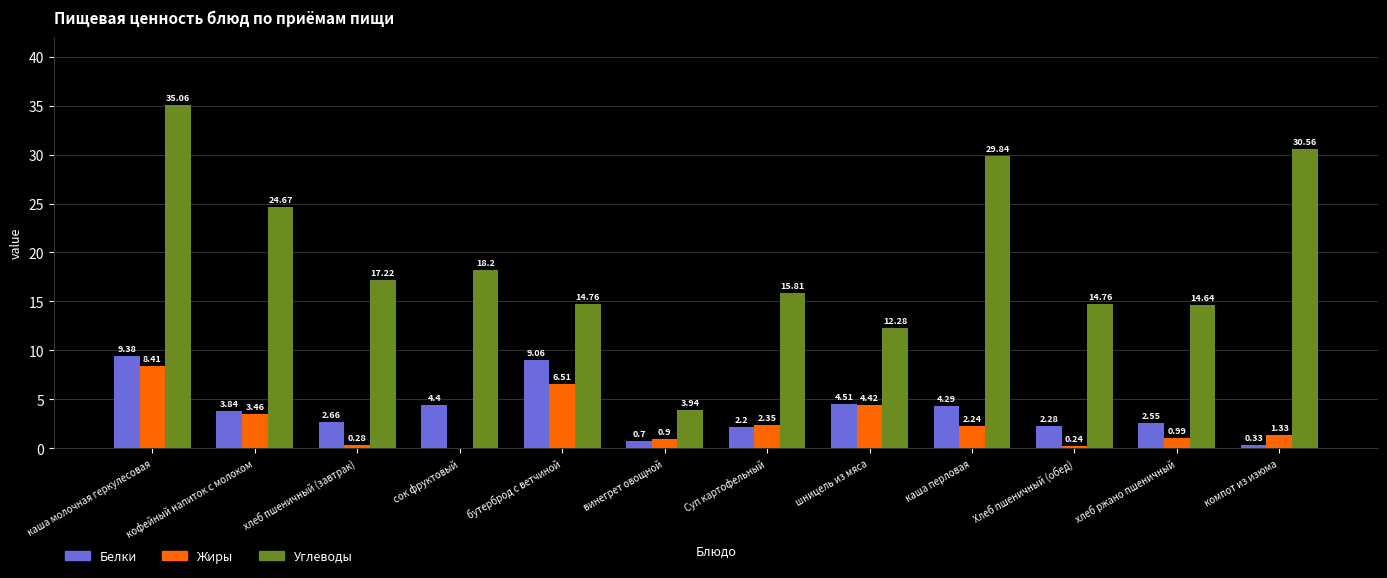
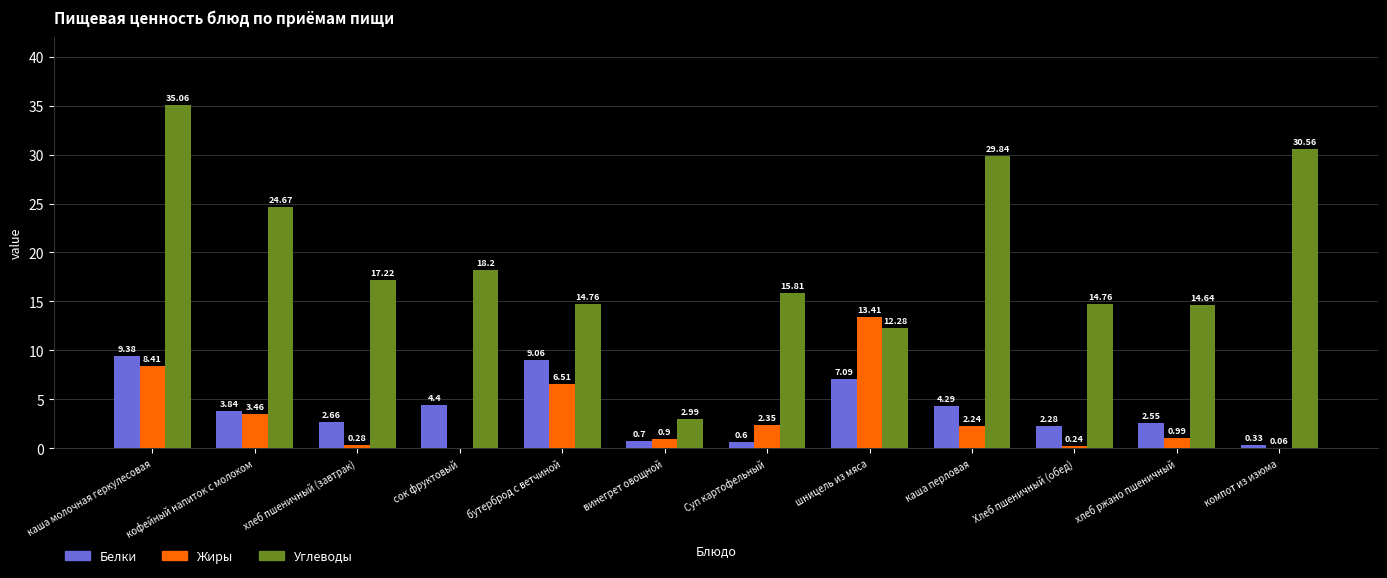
  {
    "Белки": {
      "каша молочная геркулесовая": 9.38,
      "кофейный напиток с молоком": 3.84,
      "хлеб пшеничный (завтрак)": 2.66,
      "сок фруктовый": 4.4,
      "бутерброд с ветчиной": 9.06,
      "винегрет овощной": 0.7,
-     "Суп картофельный": 2.2,
-     "шницель из мяса": 4.51,
+     "Суп картофельный": 0.6,
+     "шницель из мяса": 7.09,
      "каша перловая": 4.29,
      "Хлеб пшеничный (обед)": 2.28,
      "хлеб ржано пшеничный": 2.55,
      "компот из изюма": 0.33
    },
    "Жиры": {
      "каша молочная геркулесовая": 8.41,
      "кофейный напиток с молоком": 3.46,
      "хлеб пшеничный (завтрак)": 0.28,
      "бутерброд с ветчиной": 6.51,
      "винегрет овощной": 0.9,
      "Суп картофельный": 2.35,
-     "шницель из мяса": 4.42,
+     "шницель из мяса": 13.41,
      "каша перловая": 2.24,
      "Хлеб пшеничный (обед)": 0.24,
      "хлеб ржано пшеничный": 0.99,
-     "компот из изюма": 1.33
+     "компот из изюма": 0.06
    },
    "Углеводы": {
      "каша молочная геркулесовая": 35.06,
      "кофейный напиток с молоком": 24.67,
      "хлеб пшеничный (завтрак)": 17.22,
      "сок фруктовый": 18.2,
      "бутерброд с ветчиной": 14.76,
-     "винегрет овощной": 3.94,
+     "винегрет овощной": 2.99,
      "Суп картофельный": 15.81,
      "шницель из мяса": 12.28,
      "каша перловая": 29.84,
      "Хлеб пшеничный (обед)": 14.76,
      "хлеб ржано пшеничный": 14.64,
      "компот из изюма": 30.56
    }
  }
